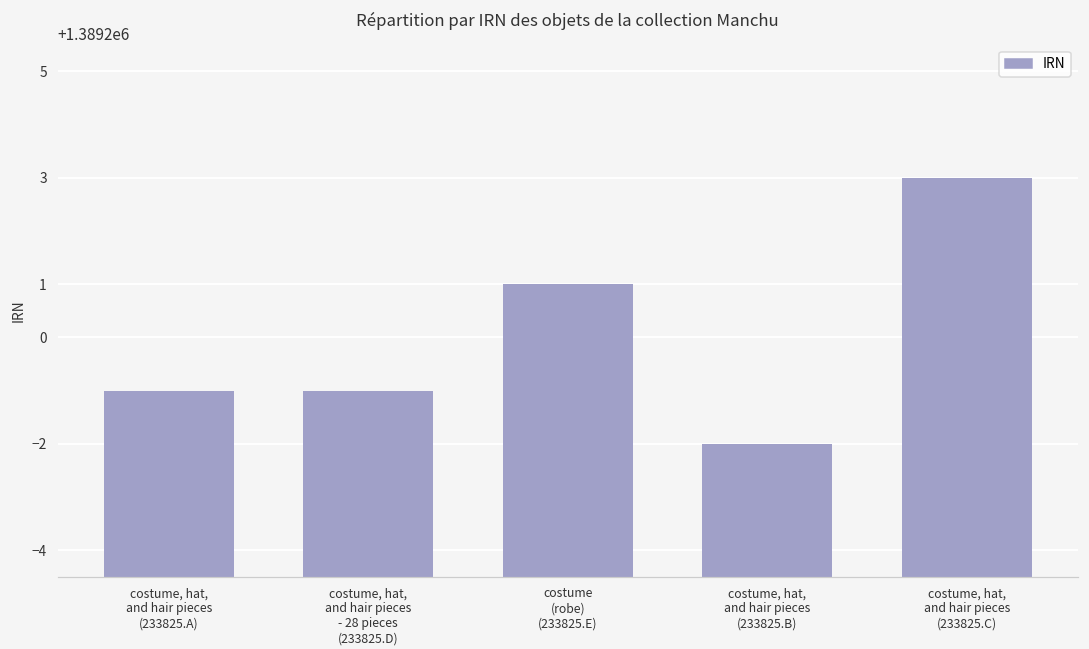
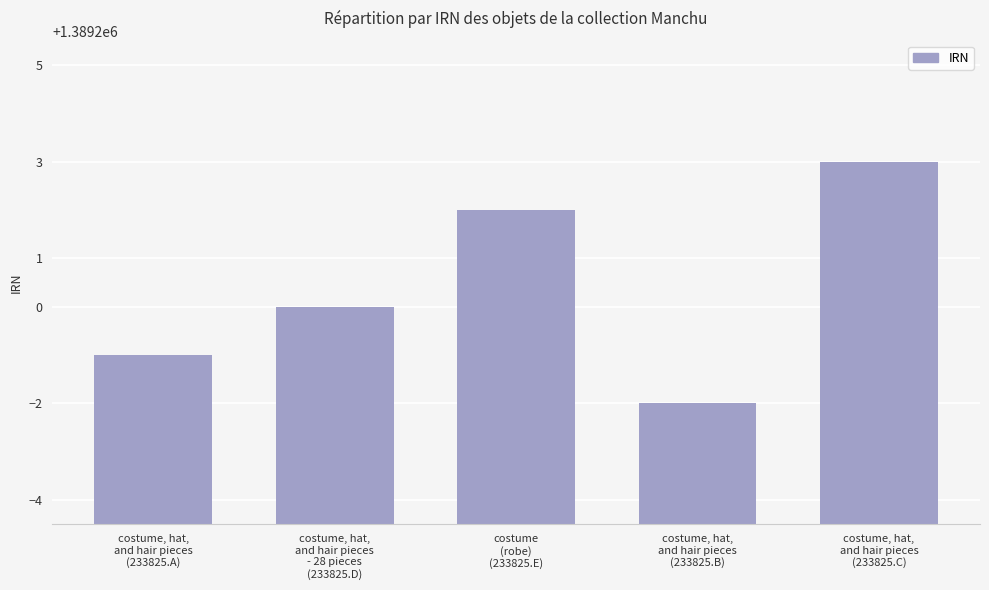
  {
    "costume, hat, and hair pieces (233825.A)": 1389199,
-   "costume, hat, and hair pieces - 28 pieces (233825.D)": 1389199,
-   "costume (robe) (233825.E)": 1389201,
+   "costume, hat, and hair pieces - 28 pieces (233825.D)": 1389200,
+   "costume (robe) (233825.E)": 1389202,
    "costume, hat, and hair pieces (233825.B)": 1389198,
    "costume, hat, and hair pieces (233825.C)": 1389203
  }
